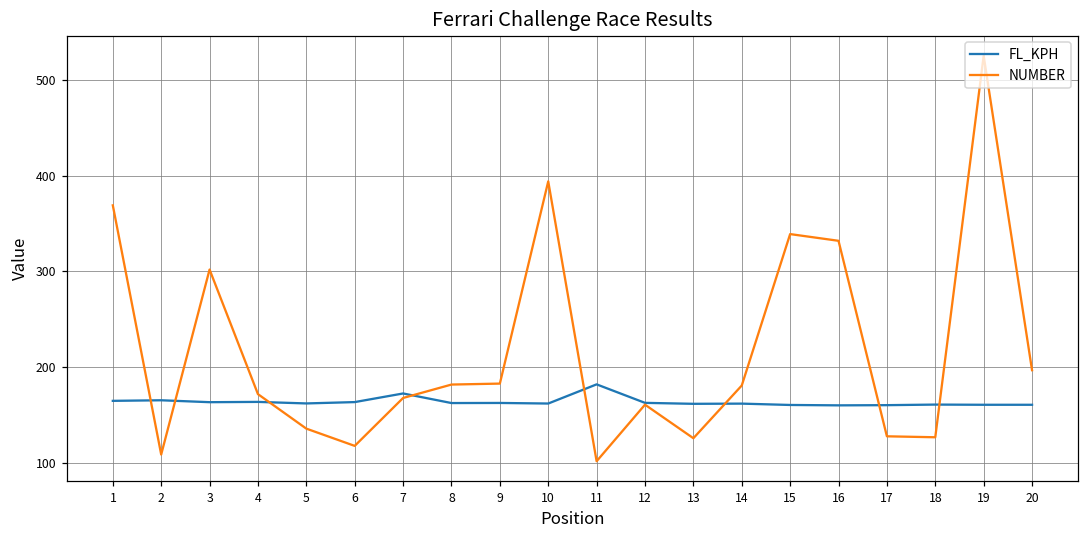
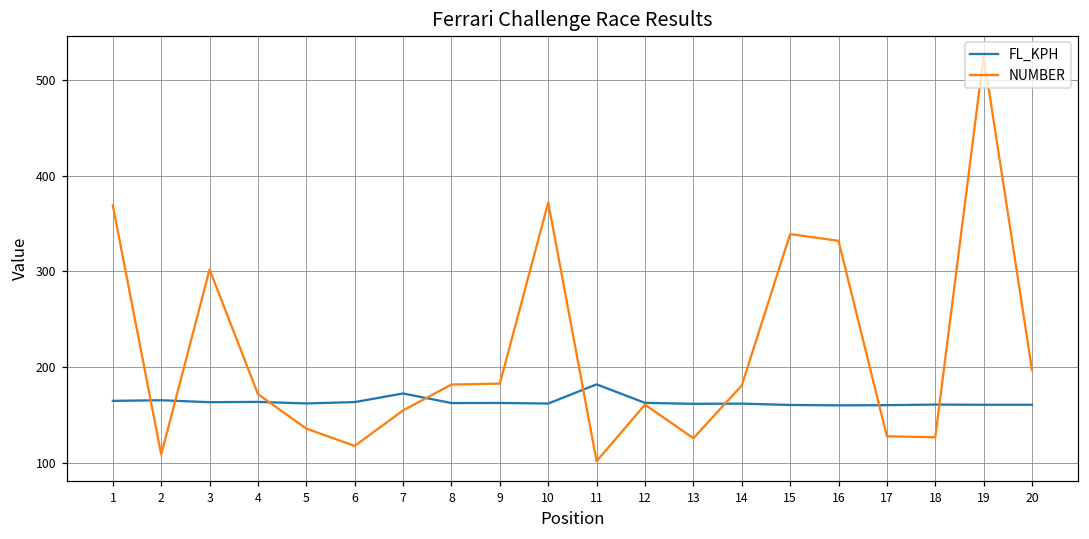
  {
    "FL_KPH": {
      "1": 170,
      "2": 170,
      "3": 160,
      "4": 160,
      "5": 160,
      "6": 160,
      "7": 170,
      "8": 160,
      "9": 160,
      "10": 160,
      "11": 180,
      "13": 160,
      "14": 160,
      "15": 160,
      "16": 160,
      "17": 160,
      "18": 160,
      "19": 160,
      "20": 160
    },
    "NUMBER": {
      "1": 370,
      "2": 110,
      "3": 300,
      "4": 170,
      "5": 140,
      "6": 120,
-     "7": 170,
+     "7": 160,
      "8": 180,
      "9": 180,
-     "10": 390,
+     "10": 370,
      "11": 100,
      "13": 130,
      "14": 180,
      "15": 340,
      "16": 330,
      "17": 130,
      "18": 130,
      "20": 200
    }
  }
